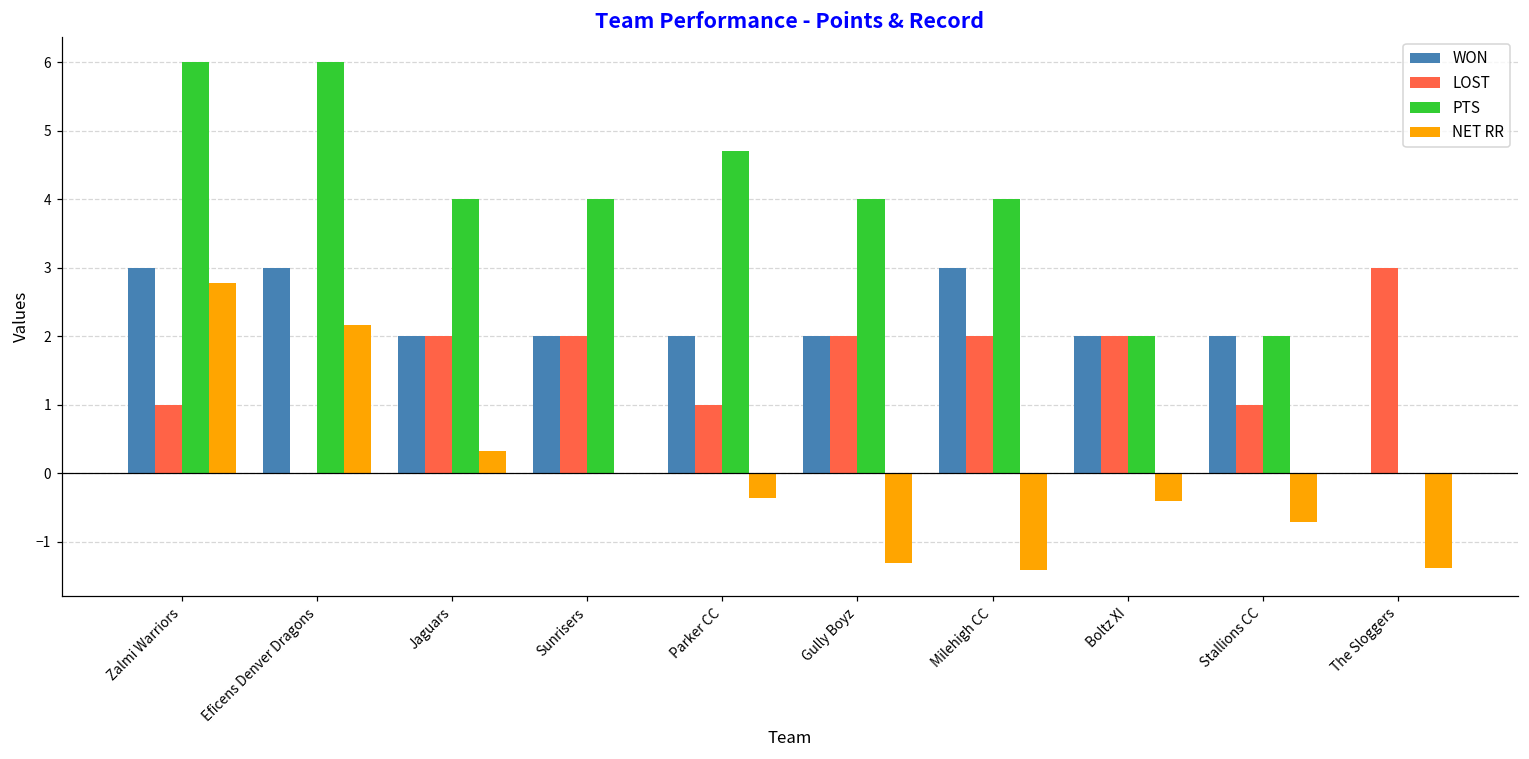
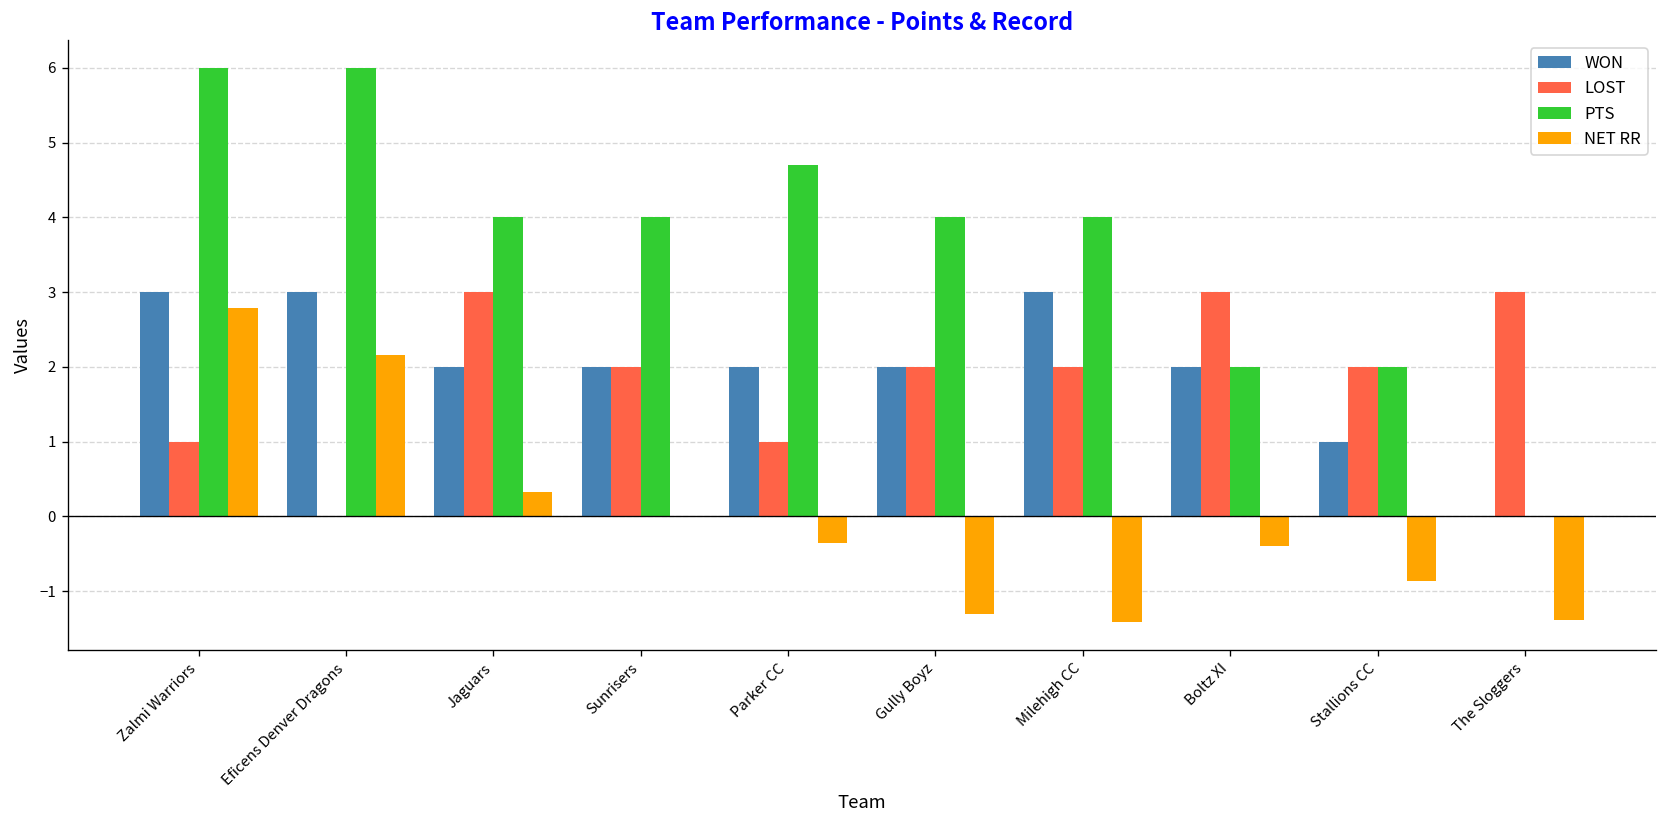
  {
    "WON": {
      "Zalmi Warriors": 3,
      "Eficens Denver Dragons": 3,
      "Jaguars": 2,
      "Sunrisers": 2,
      "Parker CC": 2,
      "Gully Boyz": 2,
      "Milehigh CC": 3,
      "Boltz XI": 2,
-     "Stallions CC": 2,
+     "Stallions CC": 1,
      "The Sloggers": 0
    },
    "LOST": {
      "Zalmi Warriors": 1,
      "Eficens Denver Dragons": 0,
-     "Jaguars": 2,
+     "Jaguars": 3,
      "Sunrisers": 2,
      "Parker CC": 1,
      "Gully Boyz": 2,
      "Milehigh CC": 2,
-     "Boltz XI": 2,
-     "Stallions CC": 1,
+     "Boltz XI": 3,
+     "Stallions CC": 2,
      "The Sloggers": 3
    },
    "PTS": {
      "Zalmi Warriors": 6.0,
      "Eficens Denver Dragons": 6.0,
      "Jaguars": 4.0,
      "Sunrisers": 4.0,
      "Parker CC": 4.7,
      "Gully Boyz": 4.0,
      "Milehigh CC": 4.0,
      "Boltz XI": 2.0,
      "Stallions CC": 2.0,
      "The Sloggers": 0.0
    },
    "NET RR": {
      "Zalmi Warriors": 2.8,
      "Eficens Denver Dragons": 2.2,
      "Jaguars": 0.3,
      "Parker CC": -0.4,
      "Gully Boyz": -1.3,
      "Milehigh CC": -1.4,
      "Boltz XI": -0.4,
-     "Stallions CC": -0.7,
+     "Stallions CC": -0.9,
      "The Sloggers": -1.4
    }
  }
